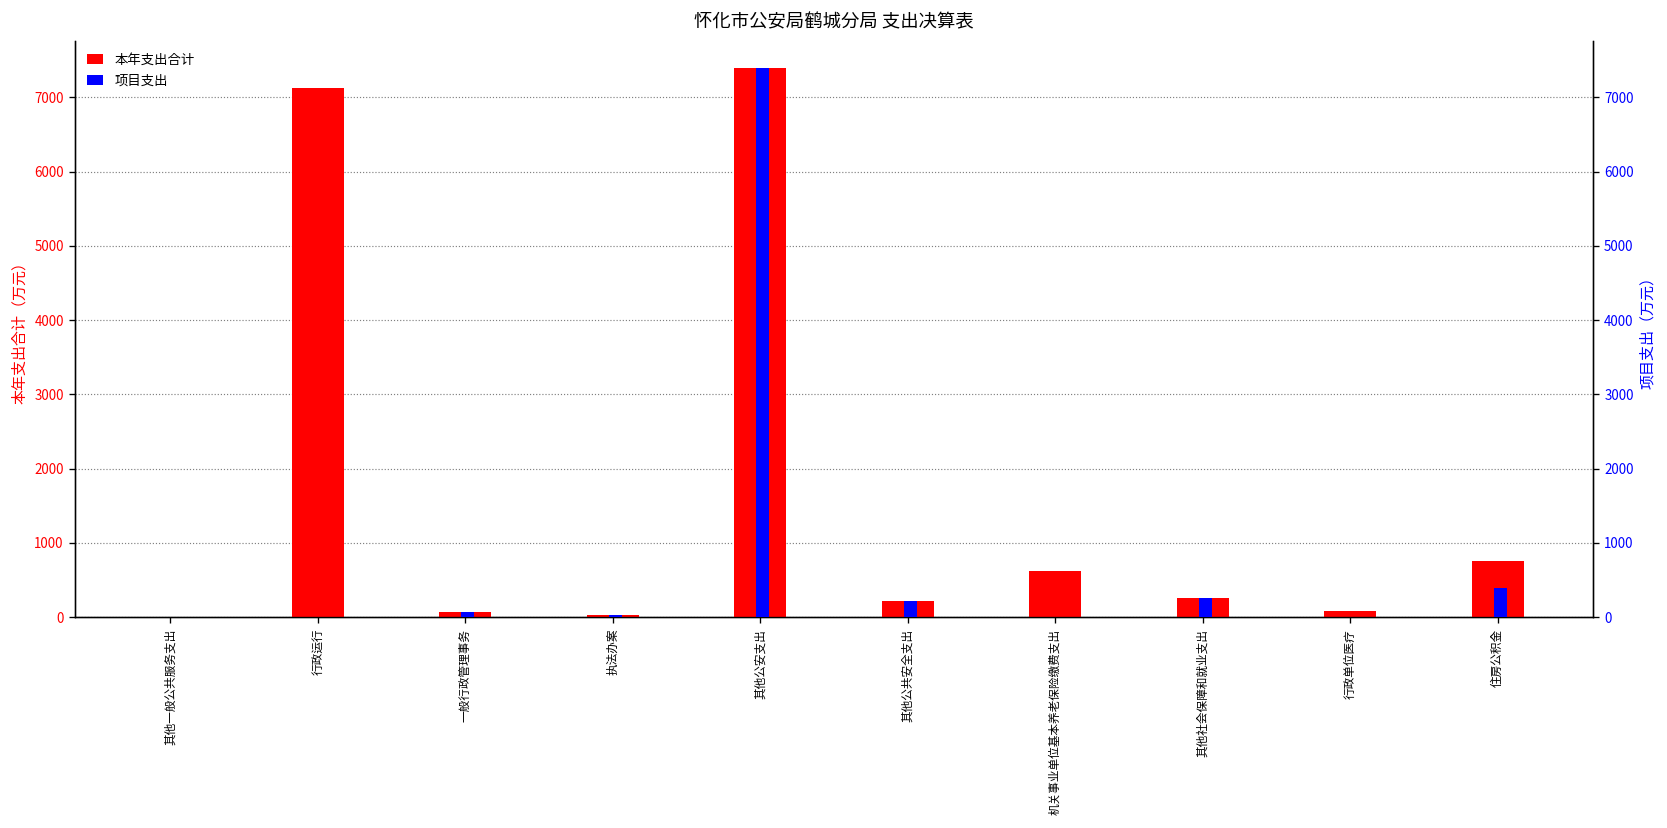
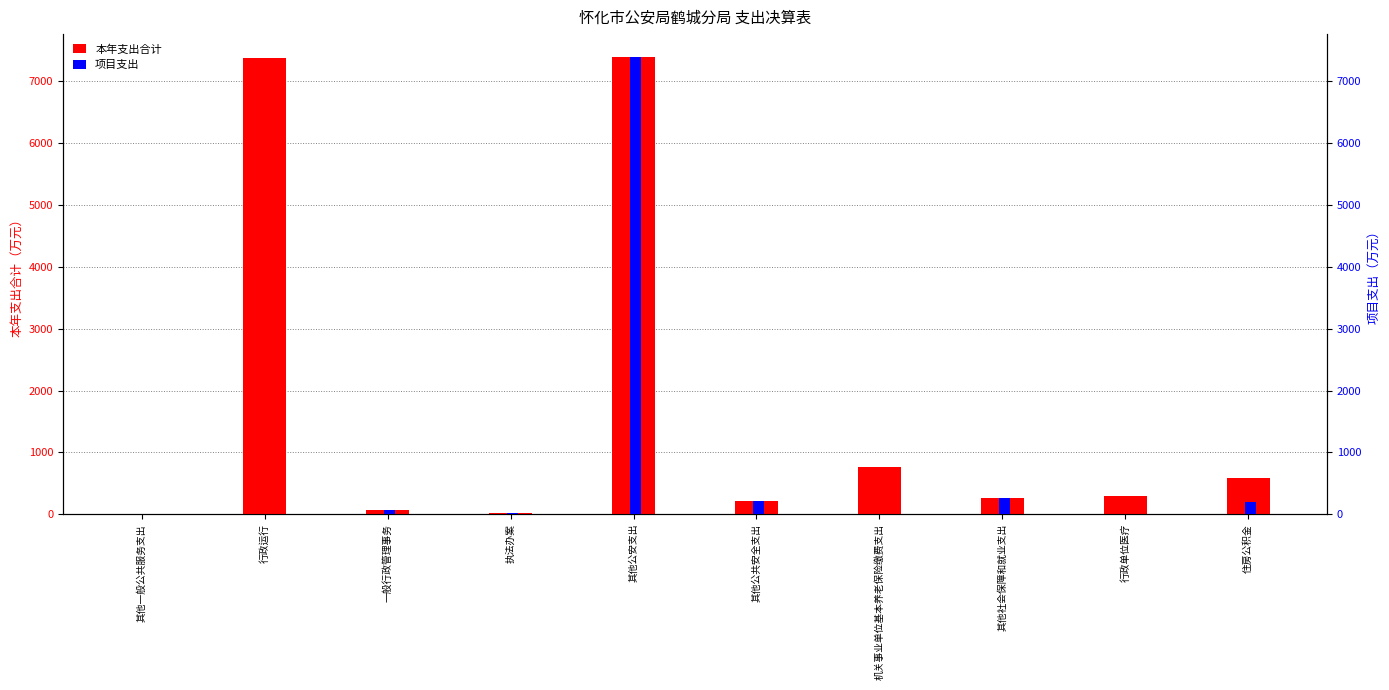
  {
    "本年支出合计": {
-     "行政运行": 7100,
+     "行政运行": 7400,
      "一般行政管理事务": 100,
      "其他公安支出": 7400,
      "其他公共安全支出": 200,
-     "机关事业单位基本养老保险缴费支出": 600,
+     "机关事业单位基本养老保险缴费支出": 800,
      "其他社会保障和就业支出": 300,
-     "行政单位医疗": 100,
-     "住房公积金": 800
+     "行政单位医疗": 300,
+     "住房公积金": 600
    },
    "项目支出": {
      "行政运行": 0,
      "一般行政管理事务": 100,
      "其他公安支出": 7400,
      "其他公共安全支出": 200,
      "机关事业单位基本养老保险缴费支出": 0,
      "其他社会保障和就业支出": 300,
      "行政单位医疗": 0,
-     "住房公积金": 400
+     "住房公积金": 200
    }
  }
